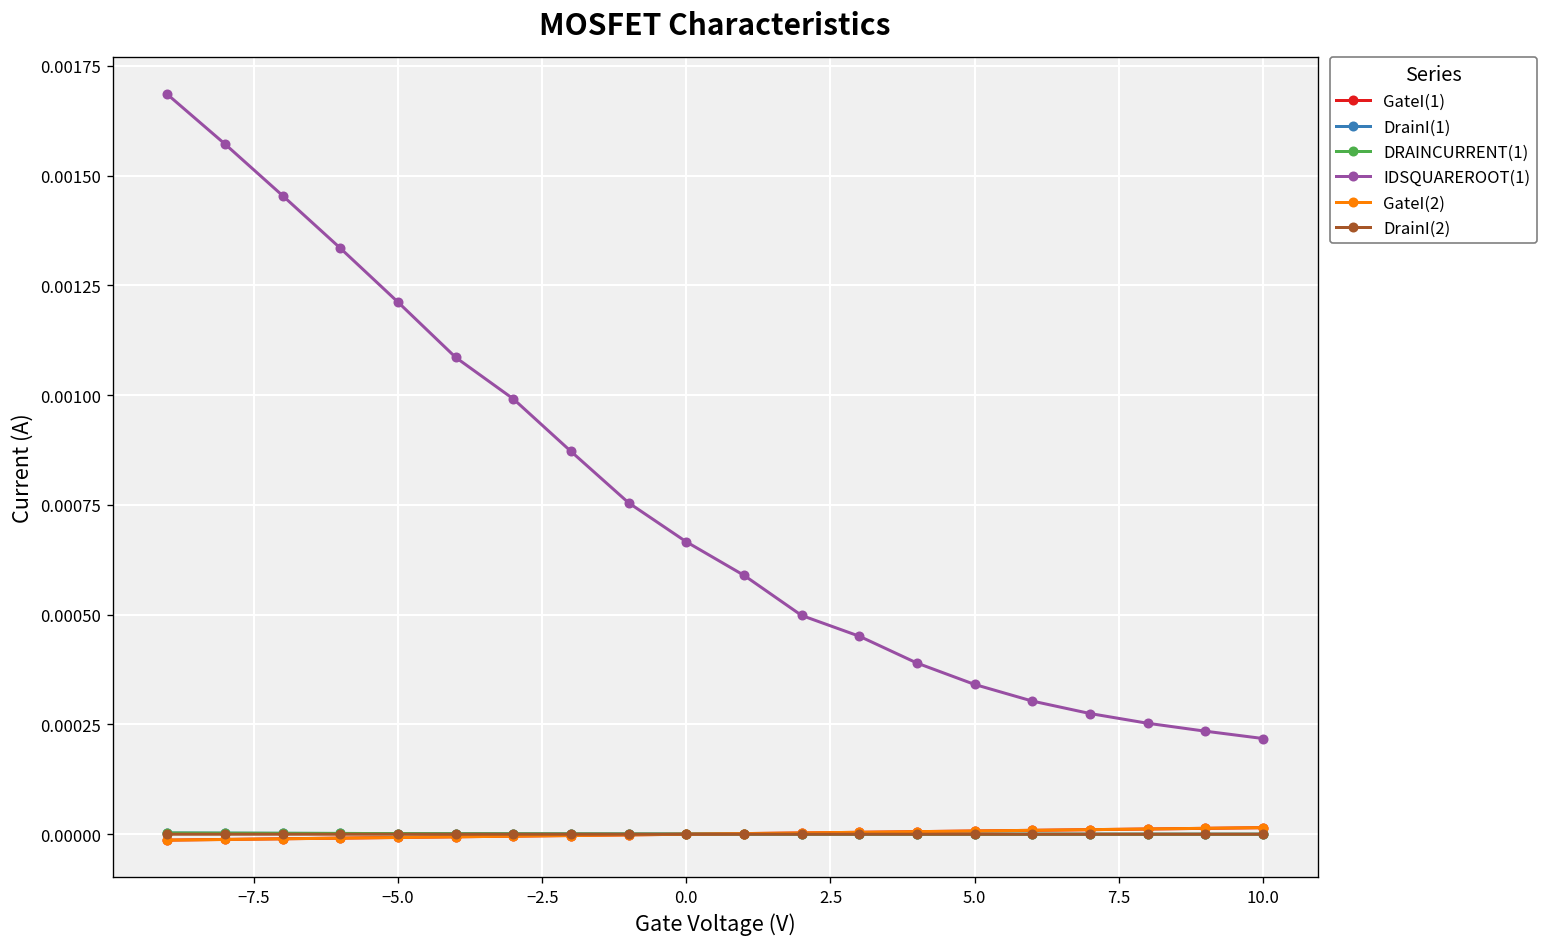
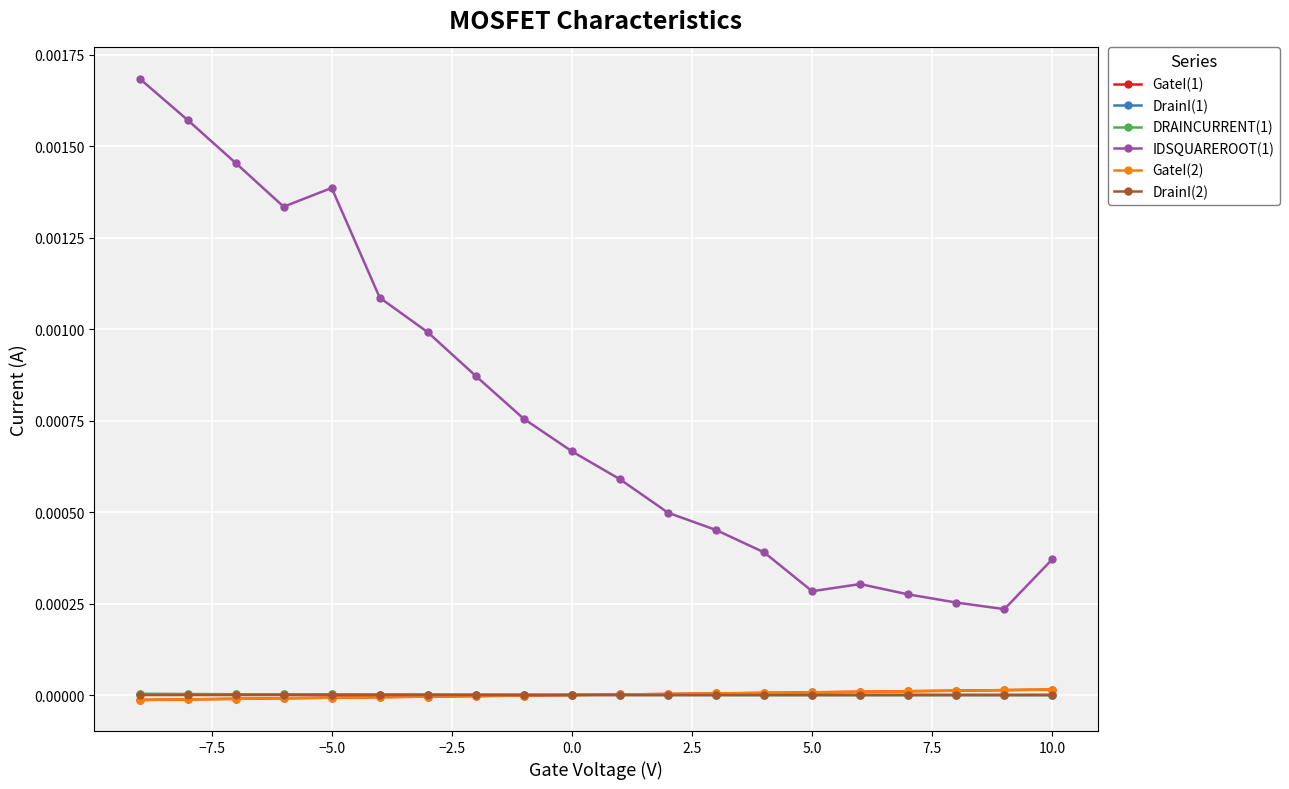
  {
    "IDSQUAREROOT(1)": {
-     "−5.0": 0.00121,
+     "−5.0": 0.00139,
      "0.0": 0.00067,
-     "5.0": 0.00034,
-     "10.0": 0.00022
+     "5.0": 0.00028,
+     "10.0": 0.00037
    }
  }
